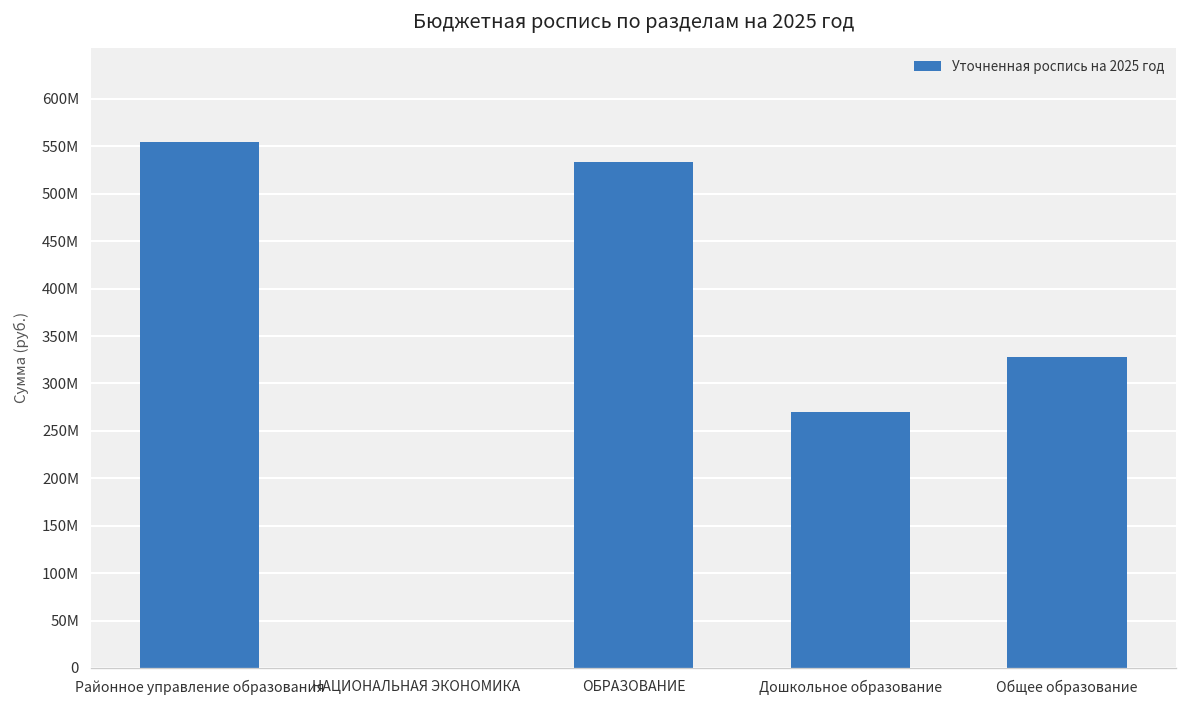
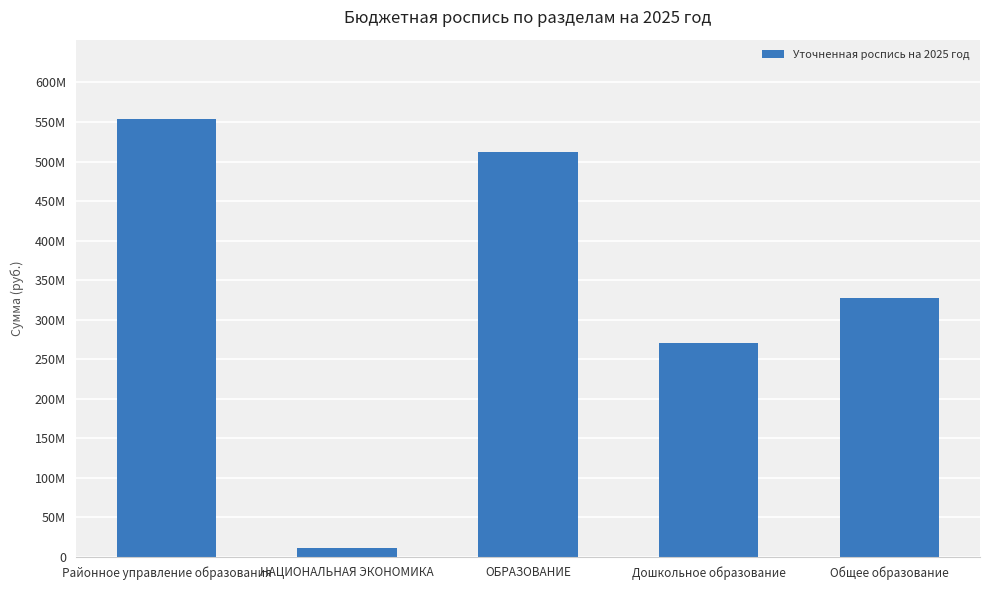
  {
    "Районное управление образования": 550000000,
-   "НАЦИОНАЛЬНАЯ ЭКОНОМИКА": 0,
-   "ОБРАЗОВАНИЕ": 530000000,
+   "НАЦИОНАЛЬНАЯ ЭКОНОМИКА": 10000000,
+   "ОБРАЗОВАНИЕ": 510000000,
    "Дошкольное образование": 270000000,
    "Общее образование": 330000000
  }
